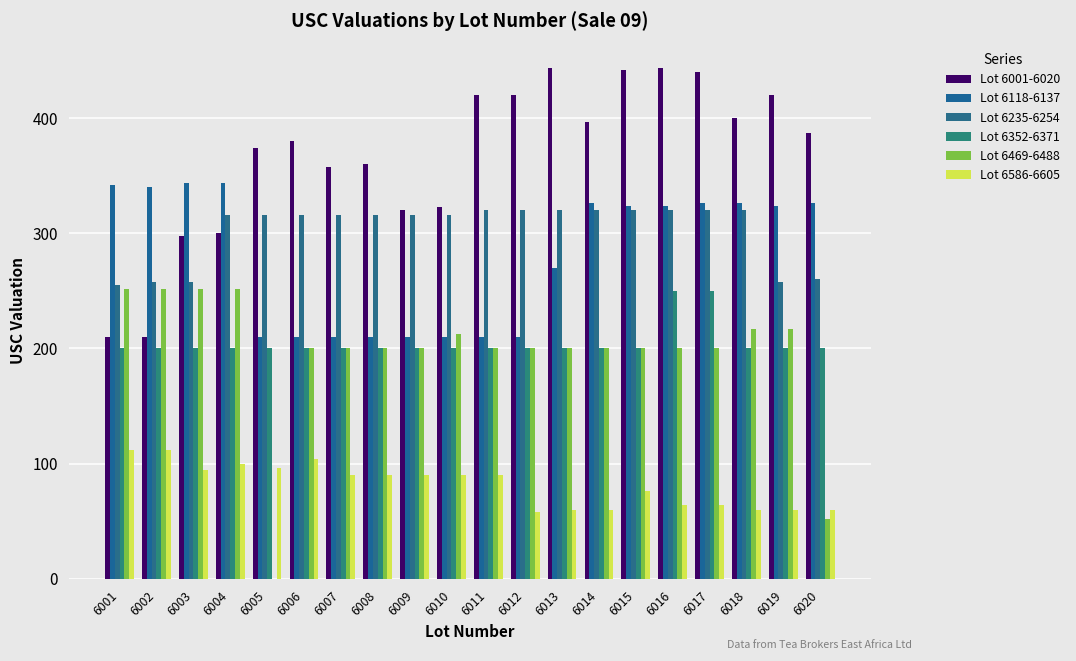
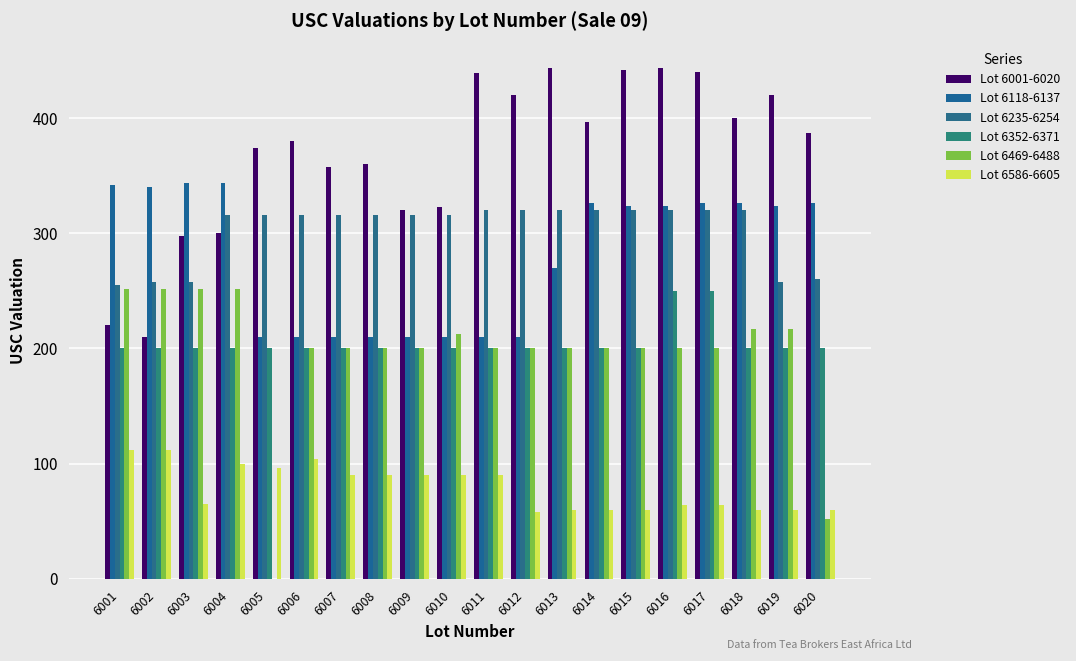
  {
    "Lot 6001-6020": {
-     "6001": 210,
+     "6001": 220,
      "6002": 210,
      "6003": 298,
      "6004": 300,
      "6005": 374,
      "6006": 380,
      "6007": 358,
      "6008": 360,
      "6009": 320,
      "6010": 323,
-     "6011": 420,
+     "6011": 439,
      "6012": 420,
      "6013": 444,
      "6014": 397,
      "6015": 442,
      "6016": 444,
      "6017": 440,
      "6018": 400,
      "6019": 420,
      "6020": 387
    },
    "Lot 6469-6488": {
      "6001": 252,
      "6002": 252,
      "6003": 252,
      "6004": 252,
      "6005": 0,
      "6006": 200,
      "6007": 200,
      "6008": 200,
      "6009": 200,
      "6010": 213,
      "6011": 200,
      "6012": 200,
      "6013": 200,
      "6014": 200,
      "6015": 200,
      "6016": 200,
      "6017": 200,
      "6018": 217,
      "6019": 217,
      "6020": 52
    },
    "Lot 6586-6605": {
      "6001": 112,
      "6002": 112,
-     "6003": 94,
+     "6003": 65,
      "6004": 100,
      "6005": 96,
      "6006": 104,
      "6007": 90,
      "6008": 90,
      "6009": 90,
      "6010": 90,
      "6011": 90,
      "6012": 58,
      "6013": 60,
      "6014": 60,
-     "6015": 76,
+     "6015": 60,
      "6016": 64,
      "6017": 64,
      "6018": 60,
      "6019": 60,
      "6020": 60
    }
  }
